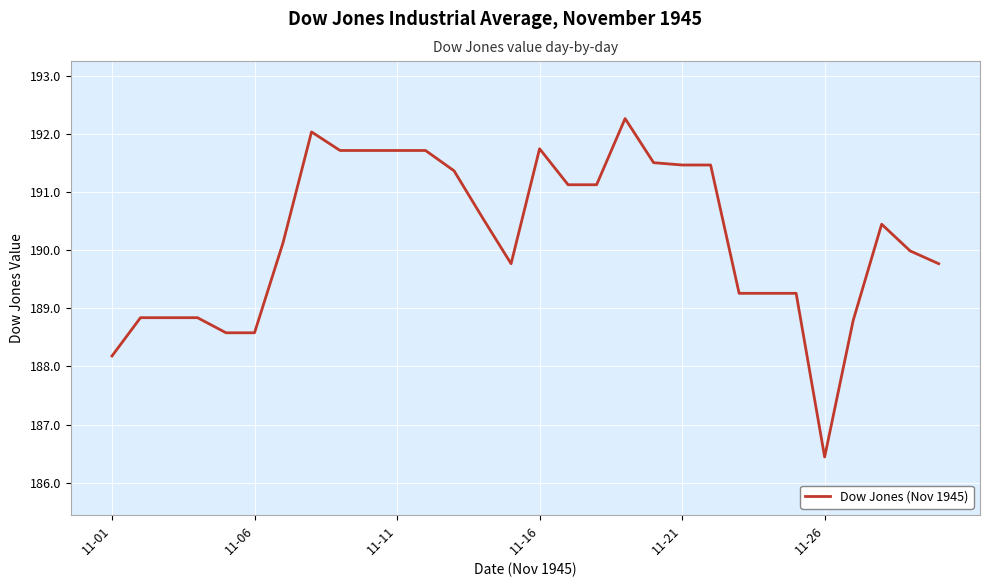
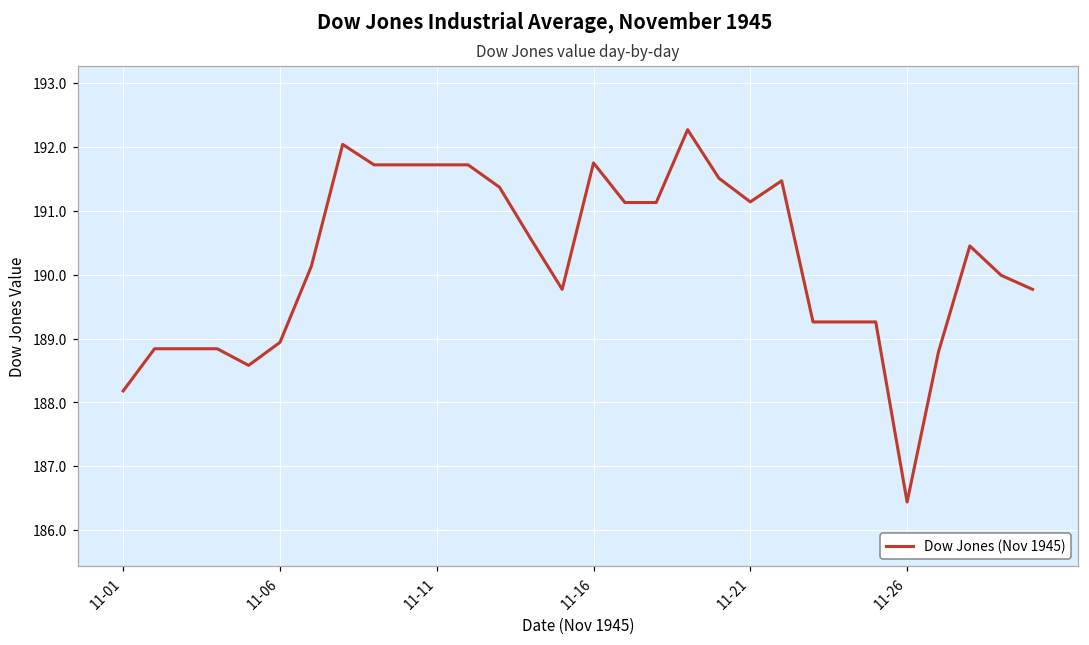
  {
    "11-01": 188.2,
-   "11-06": 188.6,
+   "11-06": 188.9,
    "11-11": 191.7,
    "11-16": 191.8,
-   "11-21": 191.5,
+   "11-21": 191.1,
    "11-26": 186.4
  }
